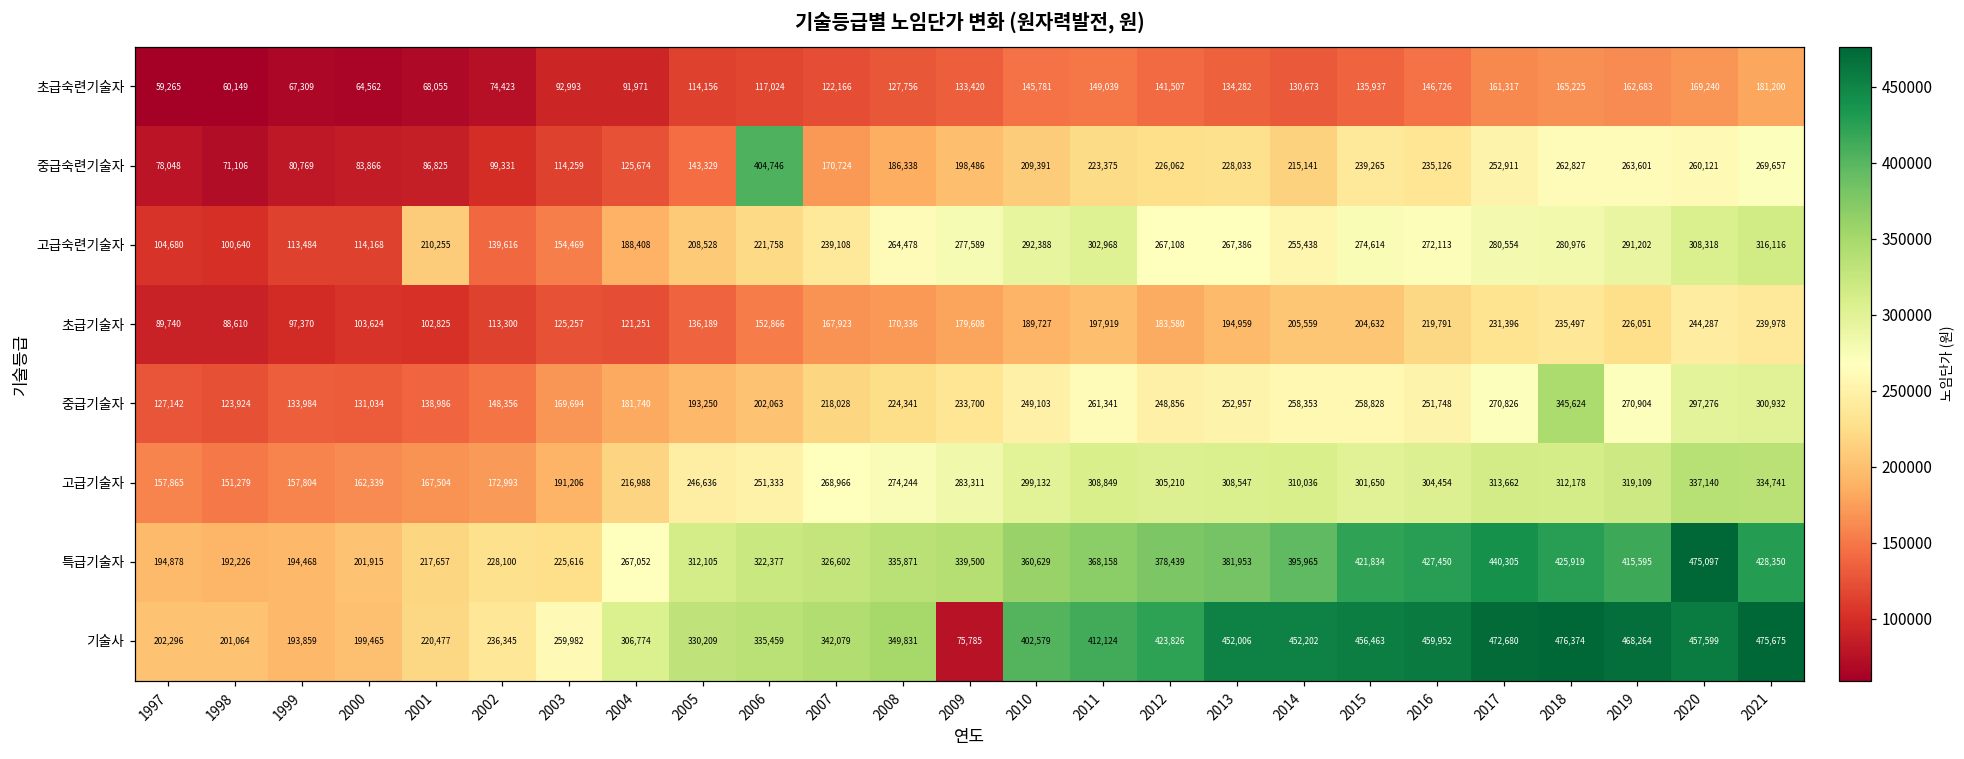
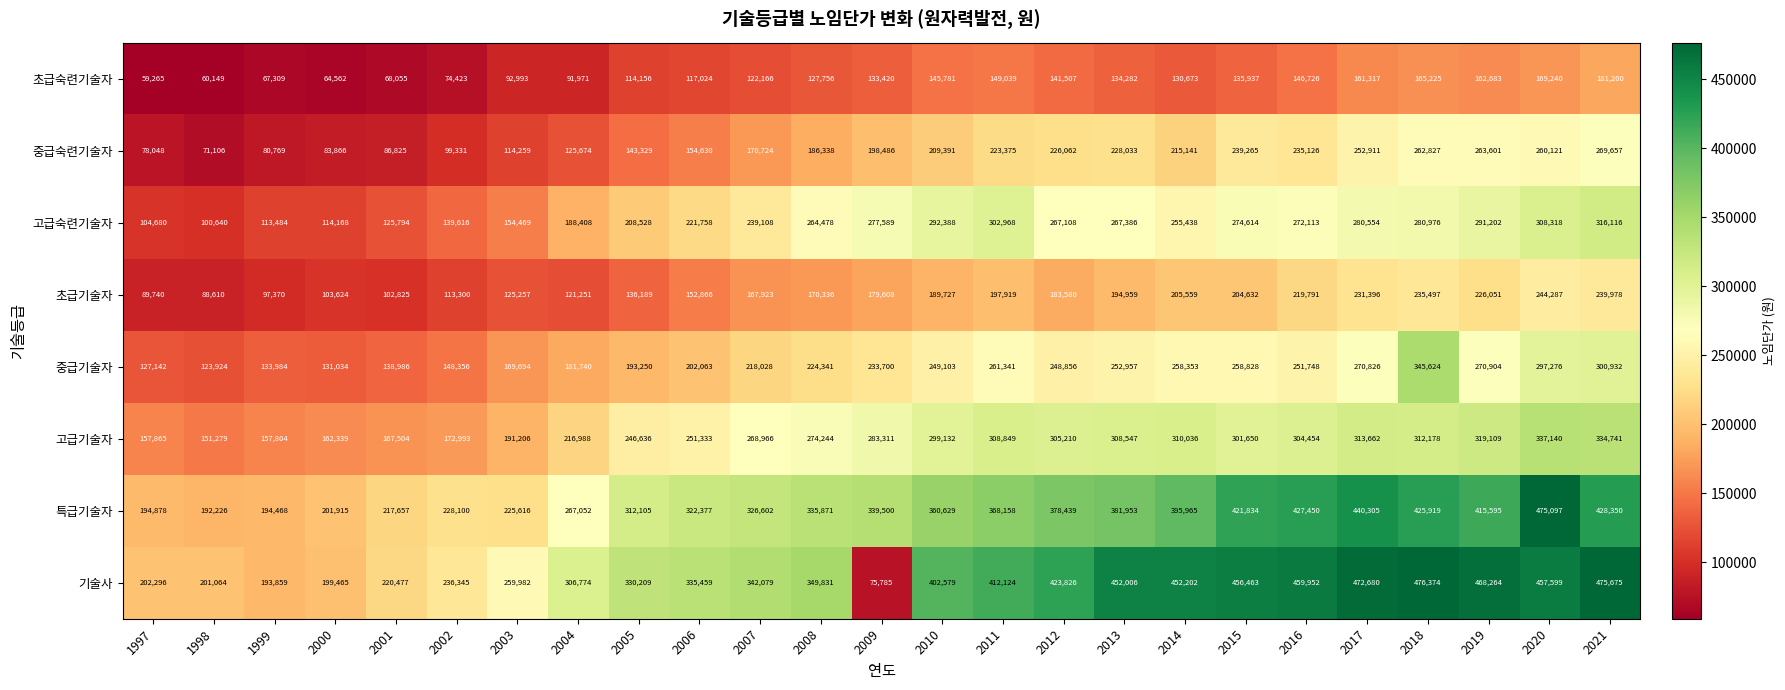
  {
    "초급숙련기술자": {
      "1997": "59,265",
      "1998": "60,149",
      "1999": "67,309",
      "2000": "64,562",
      "2001": "68,055",
      "2002": "74,423",
      "2003": "92,993",
      "2004": "91,971",
      "2005": "114,156",
      "2006": "117,024",
      "2007": "122,166",
      "2008": "127,756",
      "2009": "133,420",
      "2010": "145,781",
      "2011": "149,039",
      "2012": "141,507",
      "2013": "134,282",
      "2014": "130,673",
      "2015": "135,937",
      "2016": "146,726",
      "2017": "161,317",
      "2018": "165,225",
      "2019": "162,683",
      "2020": "169,240",
      "2021": "181,200"
    },
    "중급숙련기술자": {
      "1997": "78,048",
      "1998": "71,106",
      "1999": "80,769",
      "2000": "83,866",
      "2001": "86,825",
      "2002": "99,331",
      "2003": "114,259",
      "2004": "125,674",
      "2005": "143,329",
-     "2006": "404,746",
+     "2006": "154,630",
      "2007": "170,724",
      "2008": "186,338",
      "2009": "198,486",
      "2010": "209,391",
      "2011": "223,375",
      "2012": "226,062",
      "2013": "228,033",
      "2014": "215,141",
      "2015": "239,265",
      "2016": "235,126",
      "2017": "252,911",
      "2018": "262,827",
      "2019": "263,601",
      "2020": "260,121",
      "2021": "269,657"
    },
    "고급숙련기술자": {
      "1997": "104,680",
      "1998": "100,640",
      "1999": "113,484",
      "2000": "114,168",
-     "2001": "210,255",
+     "2001": "125,794",
      "2002": "139,616",
      "2003": "154,469",
      "2004": "188,408",
      "2005": "208,528",
      "2006": "221,758",
      "2007": "239,108",
      "2008": "264,478",
      "2009": "277,589",
      "2010": "292,388",
      "2011": "302,968",
      "2012": "267,108",
      "2013": "267,386",
      "2014": "255,438",
      "2015": "274,614",
      "2016": "272,113",
      "2017": "280,554",
      "2018": "280,976",
      "2019": "291,202",
      "2020": "308,318",
      "2021": "316,116"
    },
    "초급기술자": {
      "1997": "89,740",
      "1998": "88,610",
      "1999": "97,370",
      "2000": "103,624",
      "2001": "102,825",
      "2002": "113,300",
      "2003": "125,257",
      "2004": "121,251",
      "2005": "136,189",
      "2006": "152,866",
      "2007": "167,923",
      "2008": "170,336",
      "2009": "179,608",
      "2010": "189,727",
      "2011": "197,919",
      "2012": "183,580",
      "2013": "194,959",
      "2014": "205,559",
      "2015": "204,632",
      "2016": "219,791",
      "2017": "231,396",
      "2018": "235,497",
      "2019": "226,051",
      "2020": "244,287",
      "2021": "239,978"
    },
    "중급기술자": {
      "1997": "127,142",
      "1998": "123,924",
      "1999": "133,984",
      "2000": "131,034",
      "2001": "138,986",
      "2002": "148,356",
      "2003": "169,694",
      "2004": "181,740",
      "2005": "193,250",
      "2006": "202,063",
      "2007": "218,028",
      "2008": "224,341",
      "2009": "233,700",
      "2010": "249,103",
      "2011": "261,341",
      "2012": "248,856",
      "2013": "252,957",
      "2014": "258,353",
      "2015": "258,828",
      "2016": "251,748",
      "2017": "270,826",
      "2018": "345,624",
      "2019": "270,904",
      "2020": "297,276",
      "2021": "300,932"
    },
    "고급기술자": {
      "1997": "157,865",
      "1998": "151,279",
      "1999": "157,804",
      "2000": "162,339",
      "2001": "167,504",
      "2002": "172,993",
      "2003": "191,206",
      "2004": "216,988",
      "2005": "246,636",
      "2006": "251,333",
      "2007": "268,966",
      "2008": "274,244",
      "2009": "283,311",
      "2010": "299,132",
      "2011": "308,849",
      "2012": "305,210",
      "2013": "308,547",
      "2014": "310,036",
      "2015": "301,650",
      "2016": "304,454",
      "2017": "313,662",
      "2018": "312,178",
      "2019": "319,109",
      "2020": "337,140",
      "2021": "334,741"
    },
    "특급기술자": {
      "1997": "194,878",
      "1998": "192,226",
      "1999": "194,468",
      "2000": "201,915",
      "2001": "217,657",
      "2002": "228,100",
      "2003": "225,616",
      "2004": "267,052",
      "2005": "312,105",
      "2006": "322,377",
      "2007": "326,602",
      "2008": "335,871",
      "2009": "339,500",
      "2010": "360,629",
      "2011": "368,158",
      "2012": "378,439",
      "2013": "381,953",
      "2014": "395,965",
      "2015": "421,834",
      "2016": "427,450",
      "2017": "440,305",
      "2018": "425,919",
      "2019": "415,595",
      "2020": "475,097",
      "2021": "428,350"
    },
    "기술사": {
      "1997": "202,296",
      "1998": "201,064",
      "1999": "193,859",
      "2000": "199,465",
      "2001": "220,477",
      "2002": "236,345",
      "2003": "259,982",
      "2004": "306,774",
      "2005": "330,209",
      "2006": "335,459",
      "2007": "342,079",
      "2008": "349,831",
      "2009": "75,785",
      "2010": "402,579",
      "2011": "412,124",
      "2012": "423,826",
      "2013": "452,006",
      "2014": "452,202",
      "2015": "456,463",
      "2016": "459,952",
      "2017": "472,680",
      "2018": "476,374",
      "2019": "468,264",
      "2020": "457,599",
      "2021": "475,675"
    }
  }
